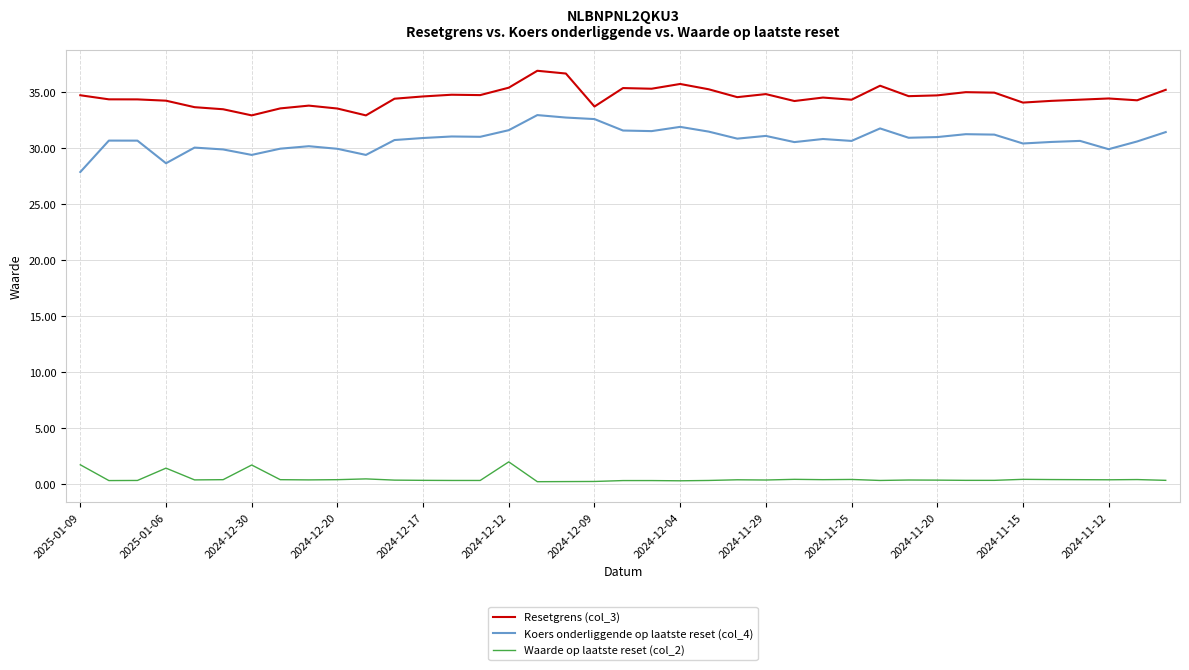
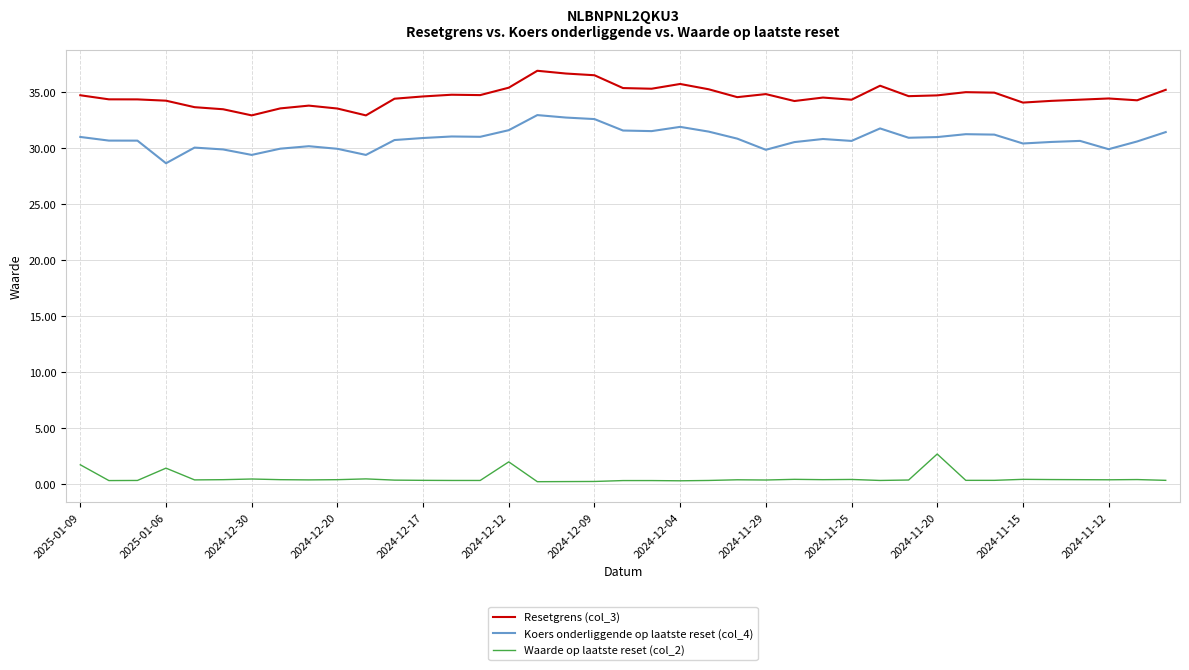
  {
    "Resetgrens (col_3)": {
      "2025-01-09": 34.7,
      "2025-01-06": 34.3,
      "2024-12-30": 32.9,
      "2024-12-20": 33.6,
      "2024-12-17": 34.6,
      "2024-12-12": 35.4,
-     "2024-12-09": 33.7,
+     "2024-12-09": 36.5,
      "2024-12-04": 35.7,
      "2024-11-29": 34.8,
      "2024-11-25": 34.3,
      "2024-11-20": 34.7,
      "2024-11-15": 34.1,
      "2024-11-12": 34.5
    },
    "Koers onderliggende op laatste reset (col_4)": {
-     "2025-01-09": 27.9,
+     "2025-01-09": 31.0,
      "2025-01-06": 28.7,
      "2024-12-30": 29.4,
      "2024-12-20": 30.0,
      "2024-12-17": 30.9,
      "2024-12-12": 31.6,
      "2024-12-09": 32.6,
      "2024-12-04": 31.9,
-     "2024-11-29": 31.1,
+     "2024-11-29": 29.9,
      "2024-11-25": 30.7,
      "2024-11-20": 31.0,
      "2024-11-15": 30.4,
      "2024-11-12": 29.9
    },
    "Waarde op laatste reset (col_2)": {
      "2025-01-09": 1.8,
      "2025-01-06": 1.5,
-     "2024-12-30": 1.7,
+     "2024-12-30": 0.5,
      "2024-12-20": 0.4,
      "2024-12-17": 0.4,
      "2024-12-12": 2.0,
      "2024-12-09": 0.3,
      "2024-12-04": 0.3,
      "2024-11-29": 0.4,
      "2024-11-25": 0.4,
-     "2024-11-20": 0.4,
+     "2024-11-20": 2.7,
      "2024-11-15": 0.5,
      "2024-11-12": 0.4
    }
  }
